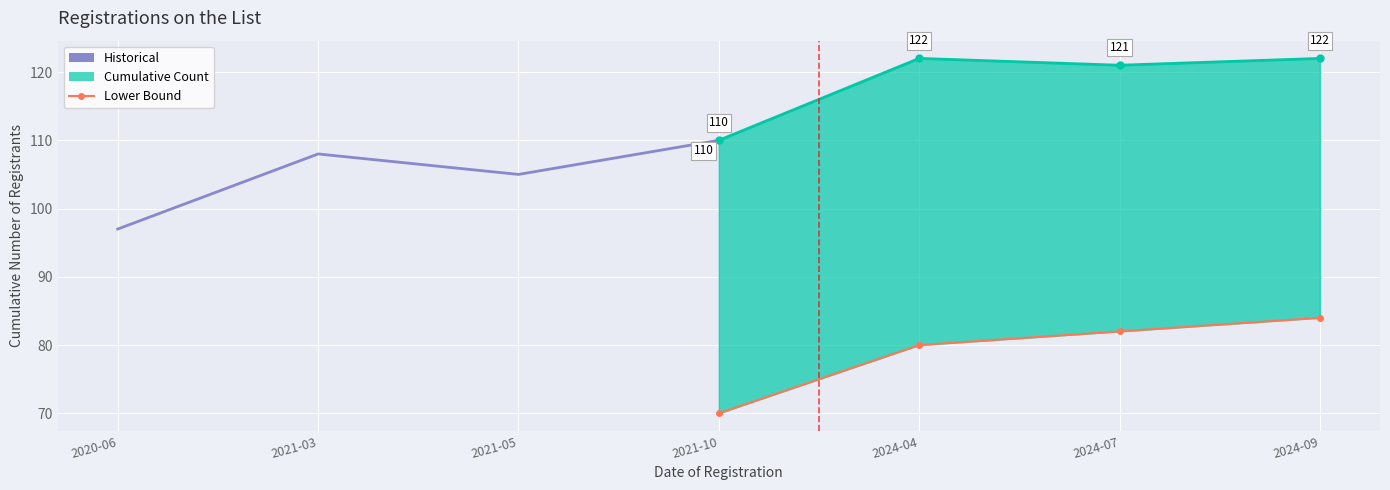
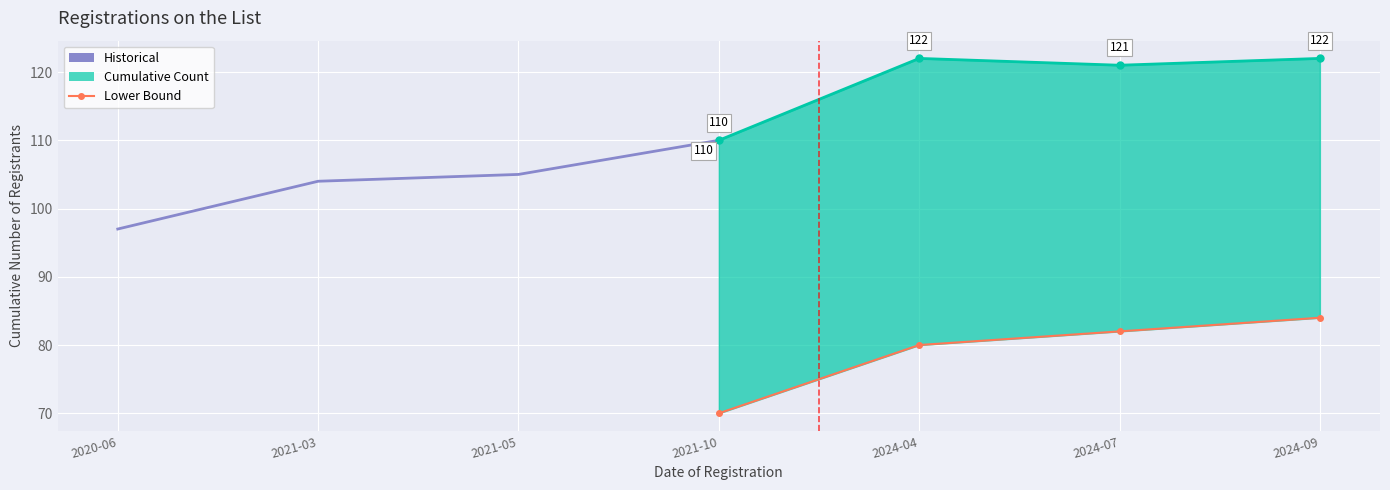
  {
    "Historical": {
      "2020-06": 97,
-     "2021-03": 108,
+     "2021-03": 104,
      "2021-05": 105
    },
    "Lower Bound": {
      "2021-10": 70,
      "2024-04": 80,
      "2024-07": 82,
      "2024-09": 84
    }
  }
